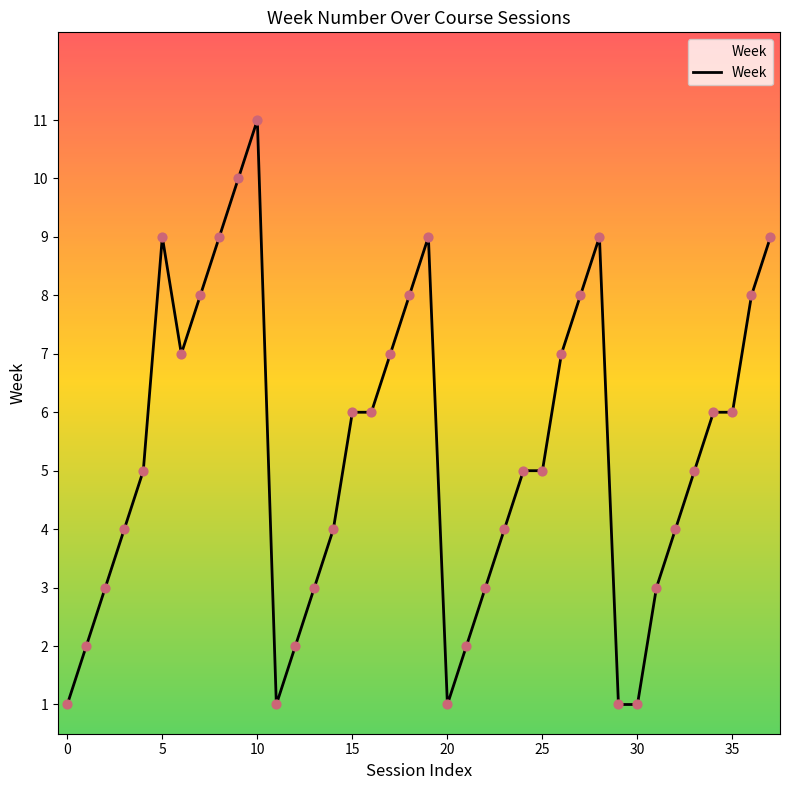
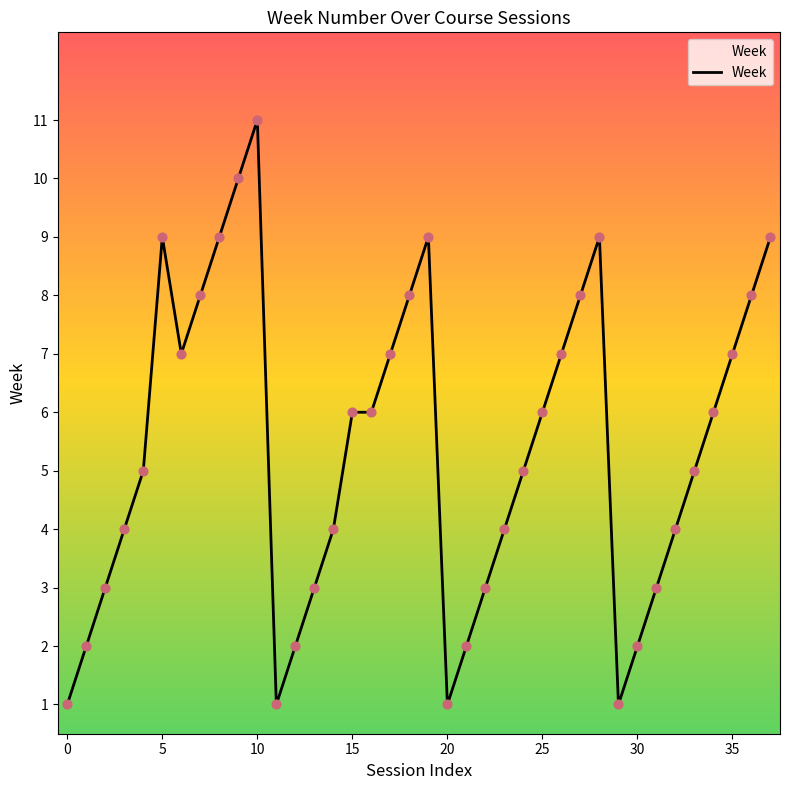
  {
    "0": 1,
    "5": 9,
    "10": 11,
    "15": 6,
    "20": 1,
-   "25": 5,
-   "30": 1,
-   "35": 6
+   "25": 6,
+   "30": 2,
+   "35": 7
  }
